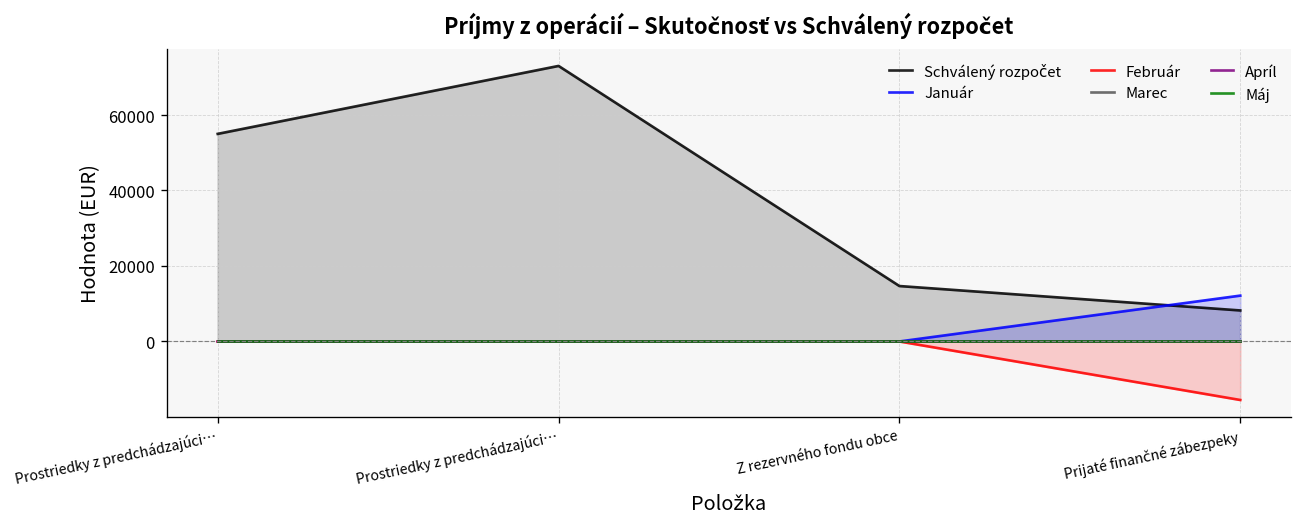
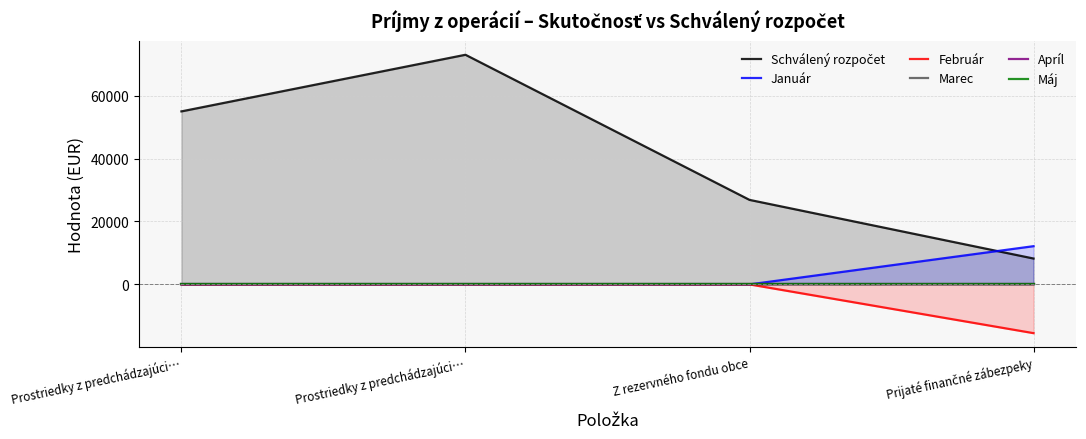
  {
    "Schválený rozpočet": {
-     "Z rezervného fondu obce": 15000,
+     "Z rezervného fondu obce": 27000,
      "Prijaté finančné zábezpeky": 8000
    },
    "Január": {
      "Prijaté finančné zábezpeky": 12000
    },
    "Február": {
      "Prijaté finančné zábezpeky": -16000
    },
    "Máj": {
      "Prijaté finančné zábezpeky": 0
    }
  }
